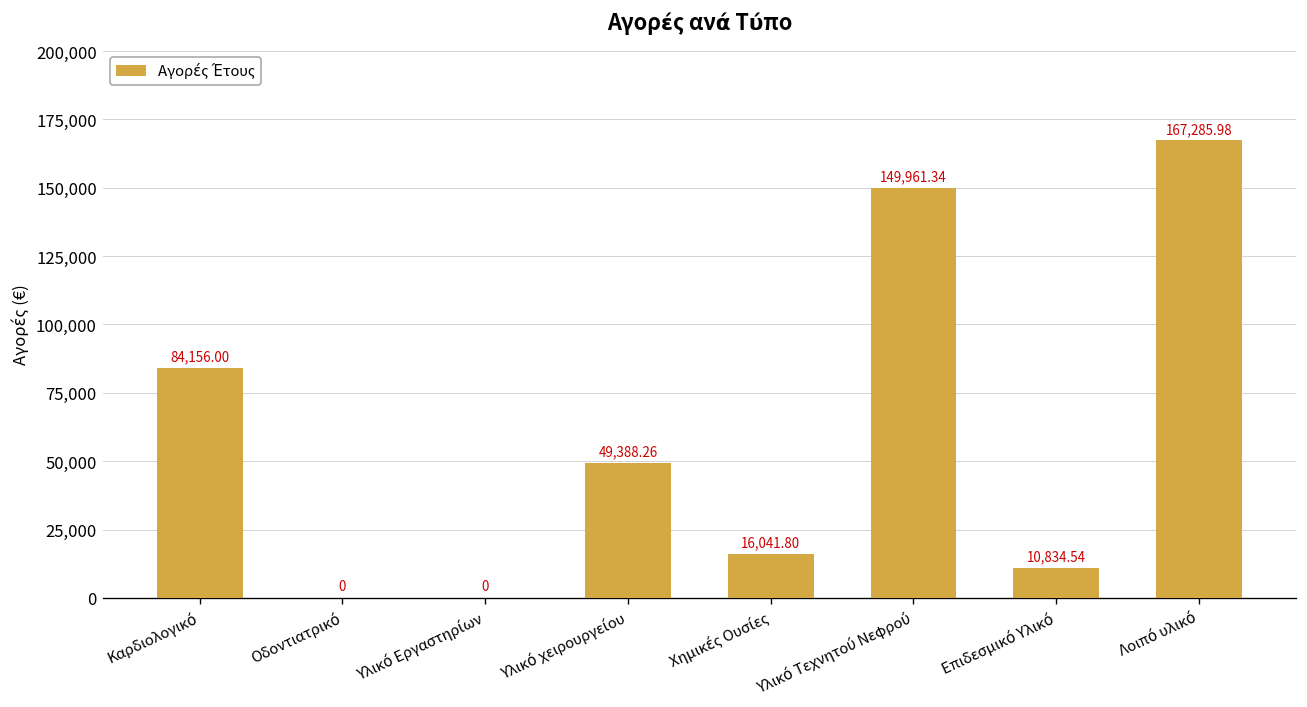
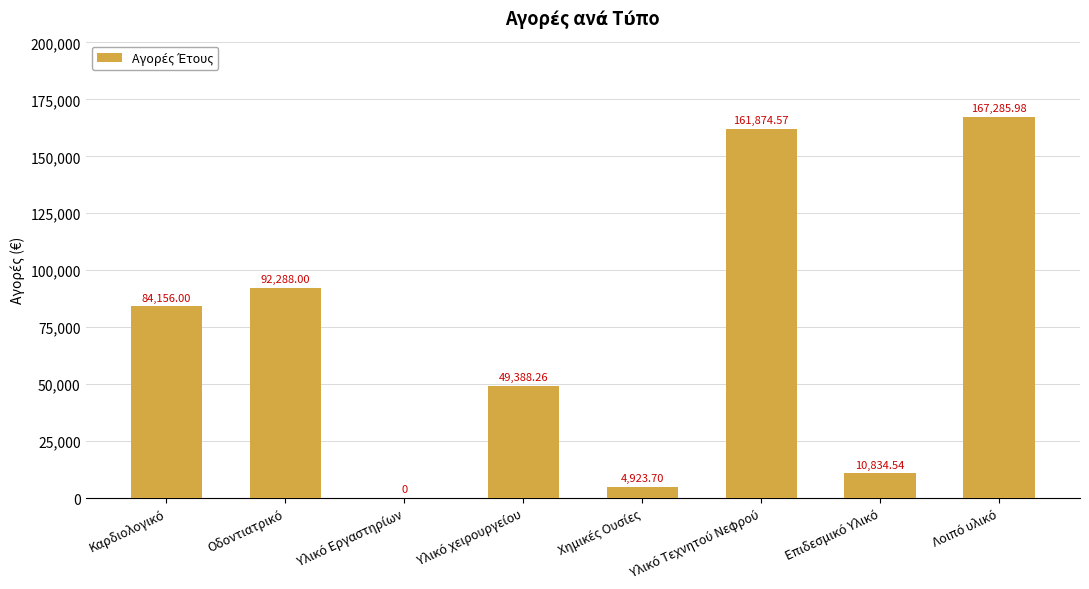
  {
    "Καρδιολογικό": "84,156.00",
-   "Οδοντιατρικό": "0",
+   "Οδοντιατρικό": "92,288.00",
    "Υλικό Εργαστηρίων": "0",
    "Υλικό χειρουργείου": "49,388.26",
-   "Χημικές Ουσίες": "16,041.80",
-   "Υλικό Τεχνητού Νεφρού": "149,961.34",
+   "Χημικές Ουσίες": "4,923.70",
+   "Υλικό Τεχνητού Νεφρού": "161,874.57",
    "Επιδεσμικό Υλικό": "10,834.54",
    "Λοιπό υλικό": "167,285.98"
  }
